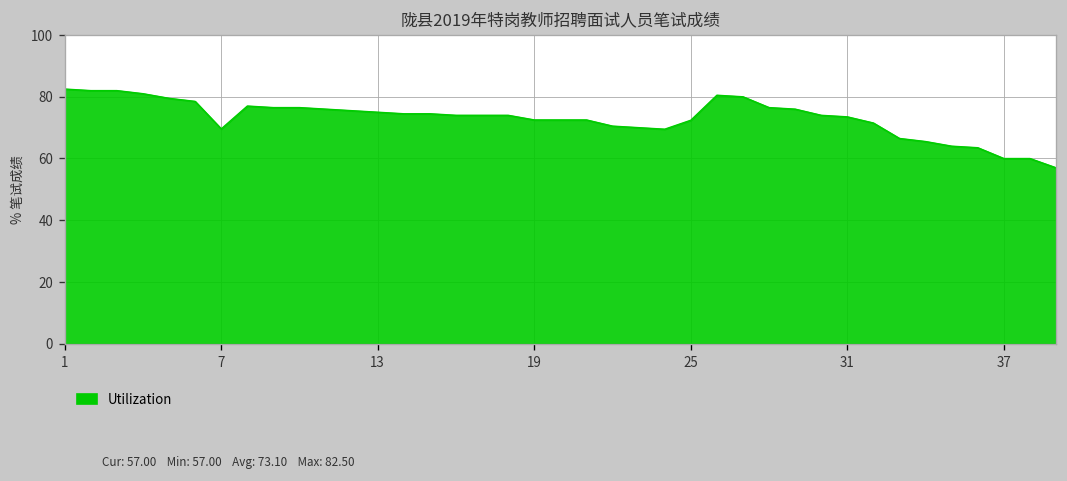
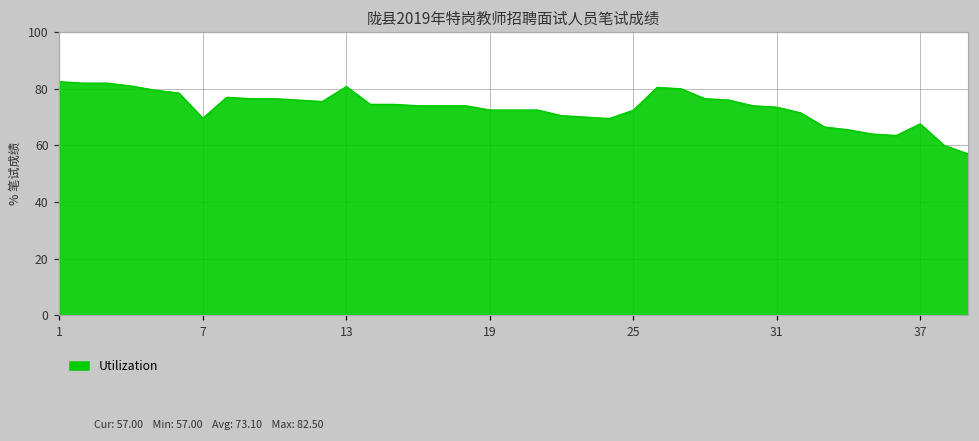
  {
    "1": 83,
    "7": 70,
-   "13": 75,
+   "13": 81,
    "19": 73,
    "25": 72,
    "31": 74,
-   "37": 60
+   "37": 68
  }
